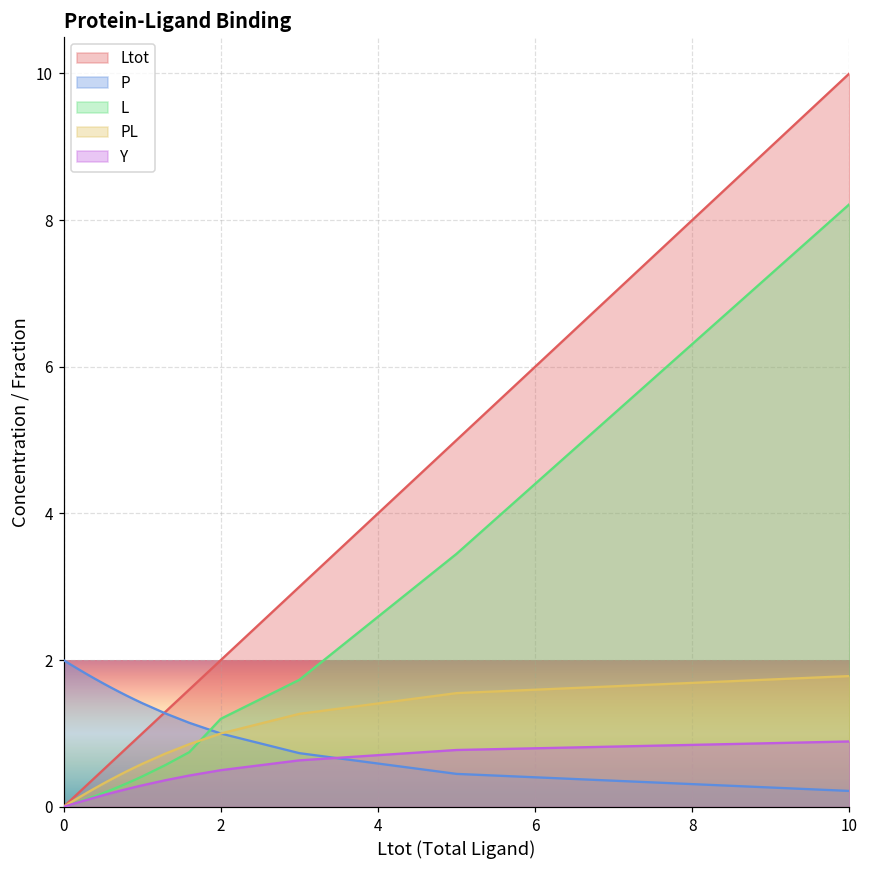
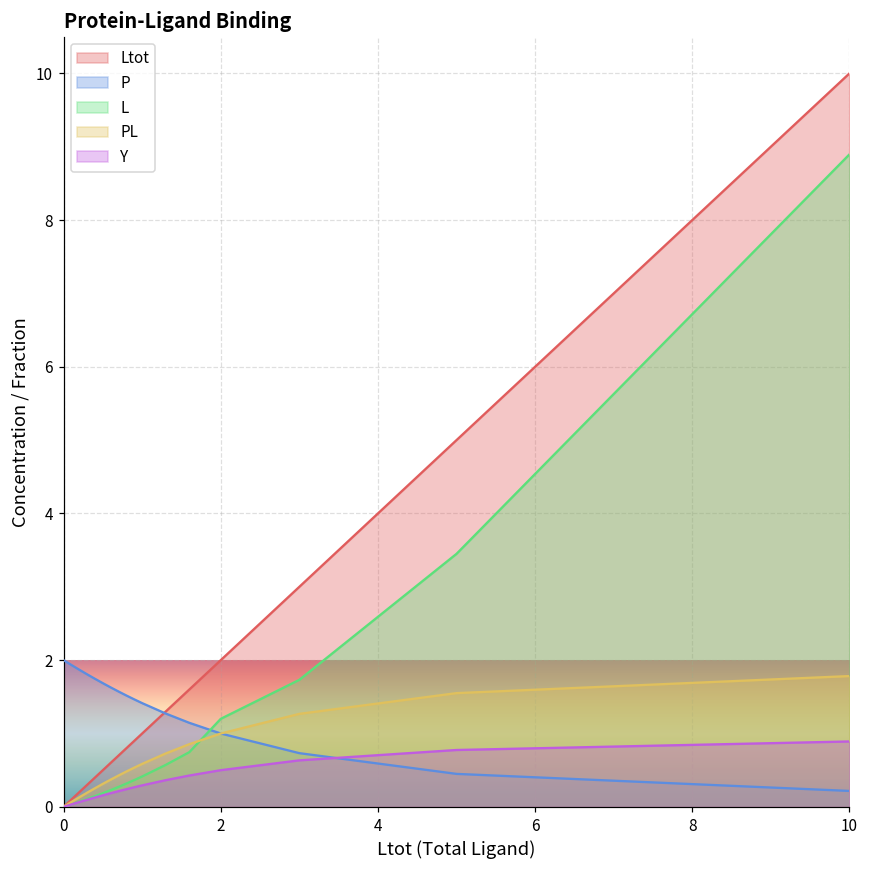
  {
    "L": {
      "2": 1.2,
-     "10": 8.2
+     "10": 8.9
    }
  }
